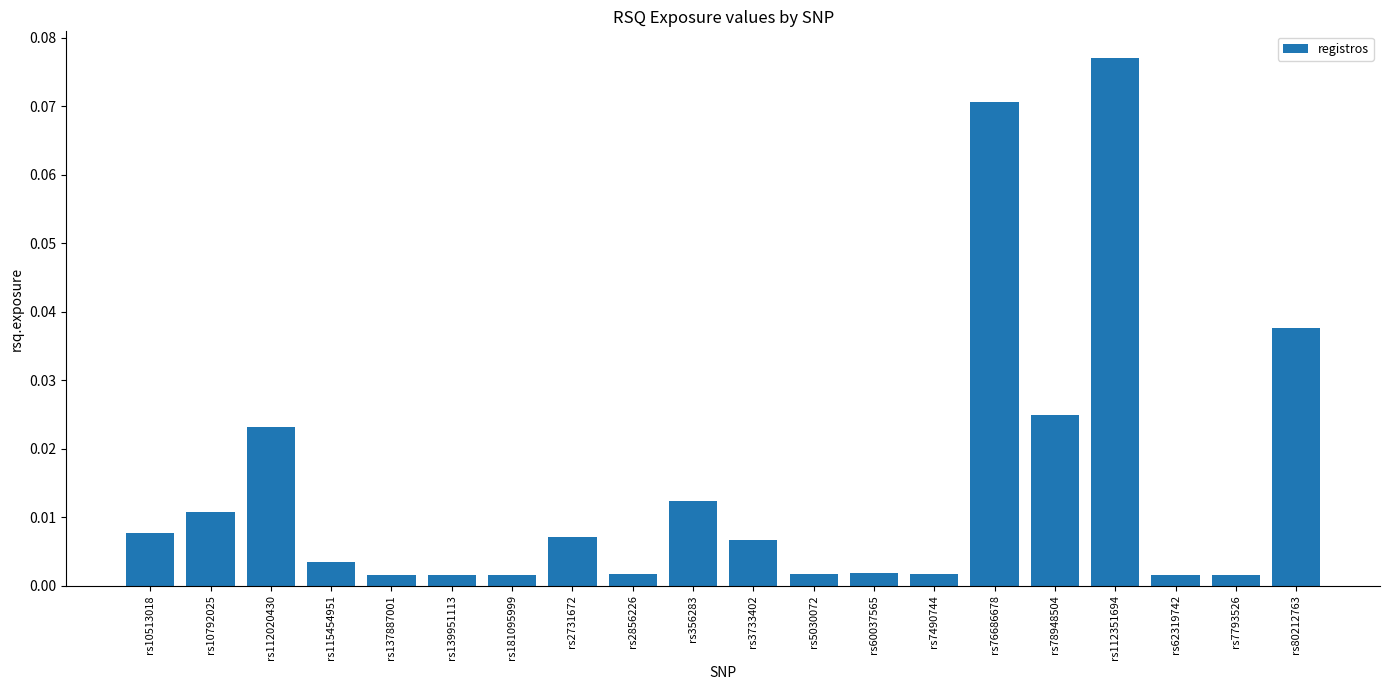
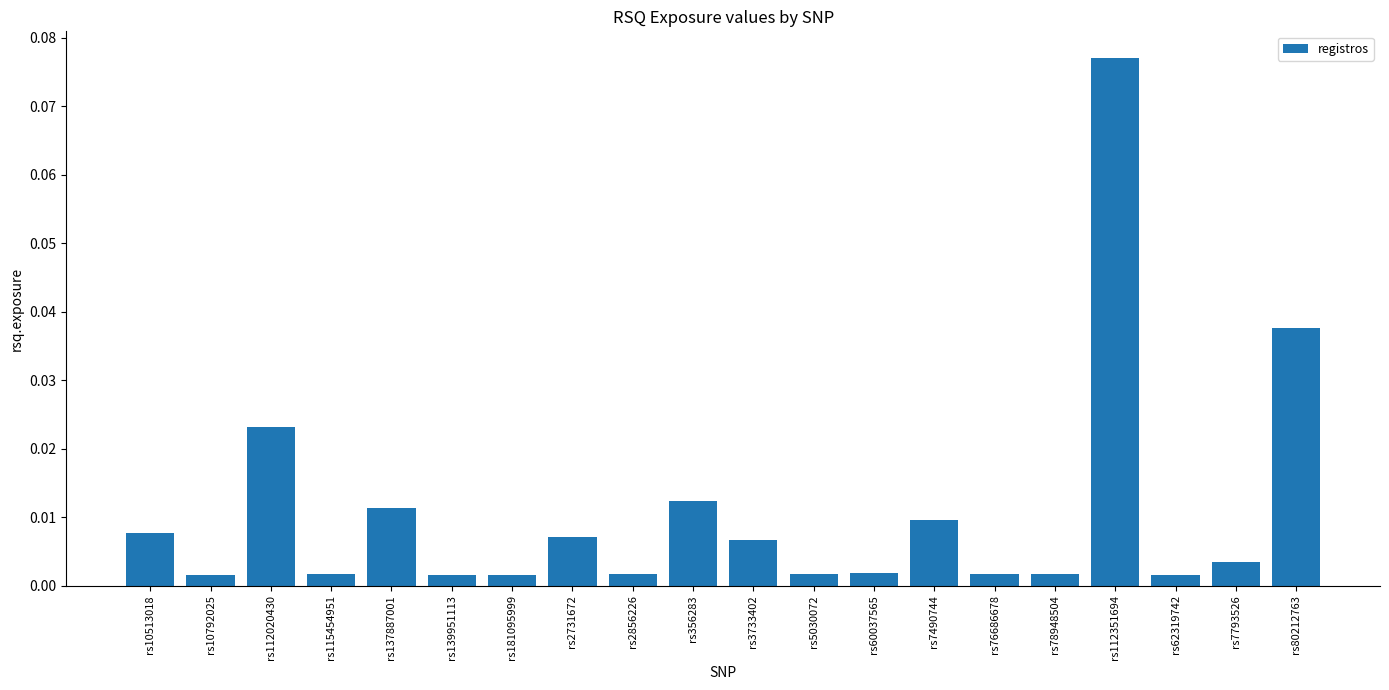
  {
    "rs10513018": 0.008,
-   "rs10792025": 0.011,
+   "rs10792025": 0.002,
    "rs112020430": 0.023,
-   "rs115454951": 0.003,
-   "rs137887001": 0.001,
+   "rs115454951": 0.002,
+   "rs137887001": 0.011,
    "rs139951113": 0.002,
    "rs181095999": 0.001,
    "rs2731672": 0.007,
    "rs2856226": 0.002,
    "rs356283": 0.012,
    "rs3733402": 0.007,
    "rs5030072": 0.002,
    "rs60037565": 0.002,
-   "rs7490744": 0.002,
-   "rs76686678": 0.071,
-   "rs78948504": 0.025,
+   "rs7490744": 0.010,
+   "rs76686678": 0.002,
+   "rs78948504": 0.002,
    "rs112351694": 0.077,
    "rs62319742": 0.002,
-   "rs7793526": 0.002,
+   "rs7793526": 0.003,
    "rs80212763": 0.038
  }
